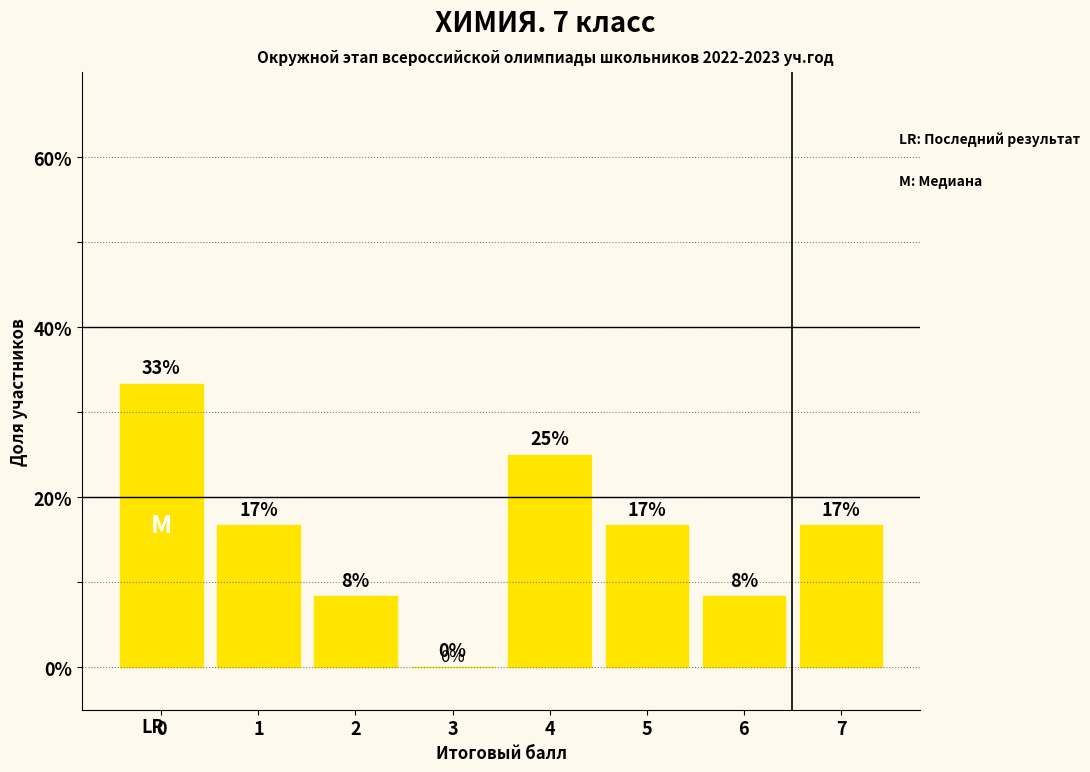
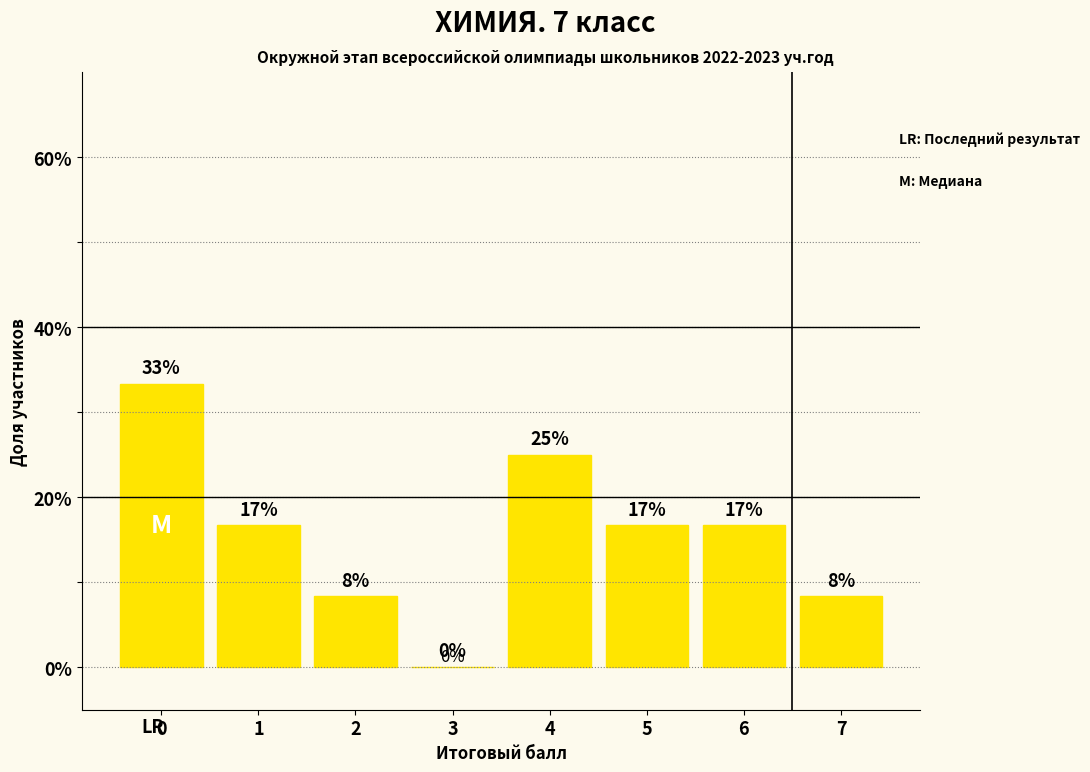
  {
    "0": "33%",
    "1": "17%",
    "2": "8%",
    "4": "25%",
    "5": "17%",
-   "6": "8%",
-   "7": "17%"
+   "6": "17%",
+   "7": "8%"
  }
